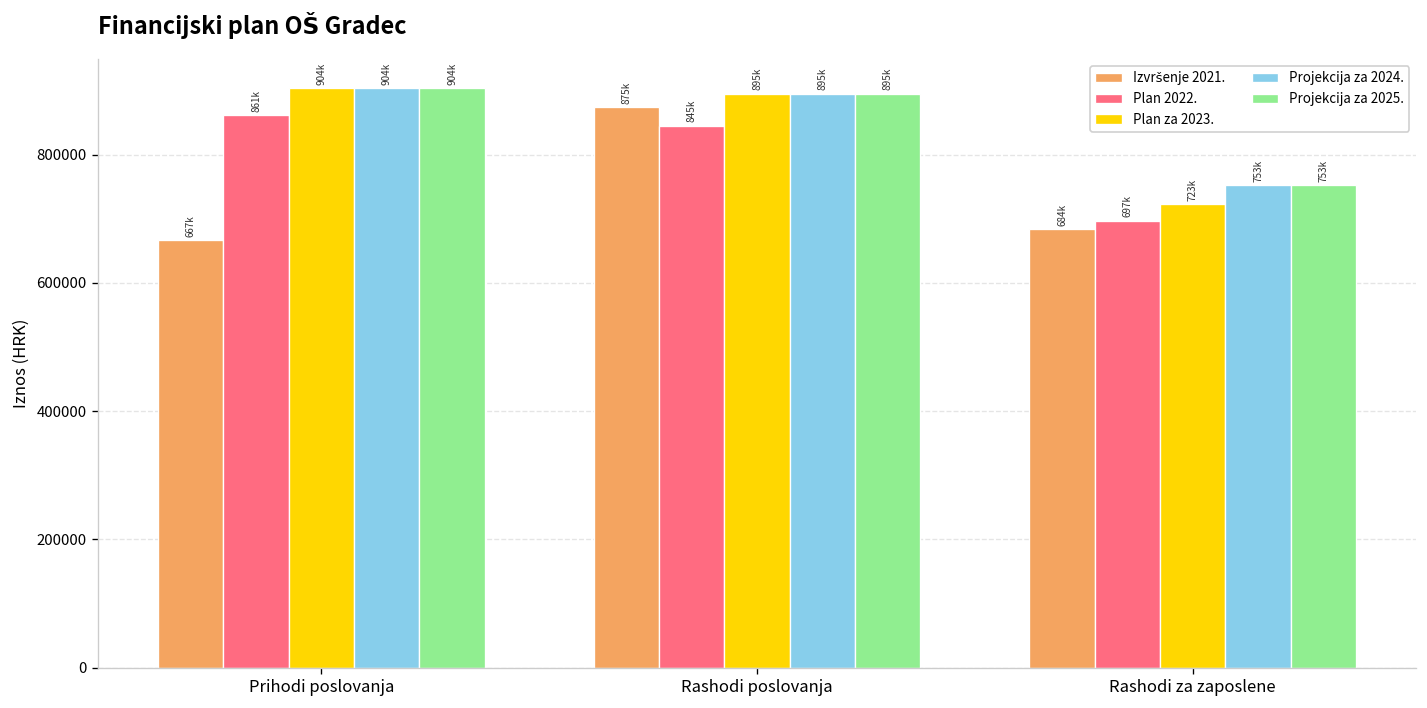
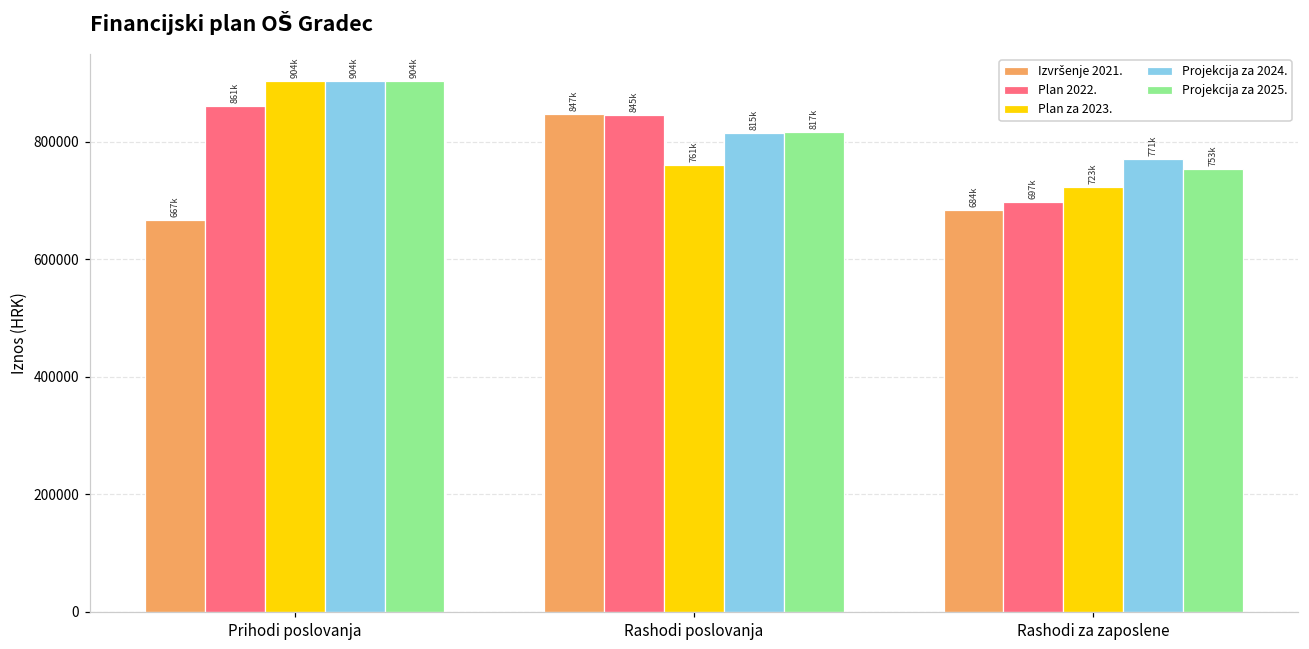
  {
    "Izvršenje 2021.": {
      "Prihodi poslovanja": "667k",
-     "Rashodi poslovanja": "875k",
+     "Rashodi poslovanja": "847k",
      "Rashodi za zaposlene": "684k"
    },
    "Plan 2022.": {
      "Prihodi poslovanja": "861k",
      "Rashodi poslovanja": "845k",
      "Rashodi za zaposlene": "697k"
    },
    "Plan za 2023.": {
      "Prihodi poslovanja": "904k",
-     "Rashodi poslovanja": "895k",
+     "Rashodi poslovanja": "761k",
      "Rashodi za zaposlene": "723k"
    },
    "Projekcija za 2024.": {
      "Prihodi poslovanja": "904k",
-     "Rashodi poslovanja": "895k",
-     "Rashodi za zaposlene": "753k"
+     "Rashodi poslovanja": "815k",
+     "Rashodi za zaposlene": "771k"
    },
    "Projekcija za 2025.": {
      "Prihodi poslovanja": "904k",
-     "Rashodi poslovanja": "895k",
+     "Rashodi poslovanja": "817k",
      "Rashodi za zaposlene": "753k"
    }
  }
